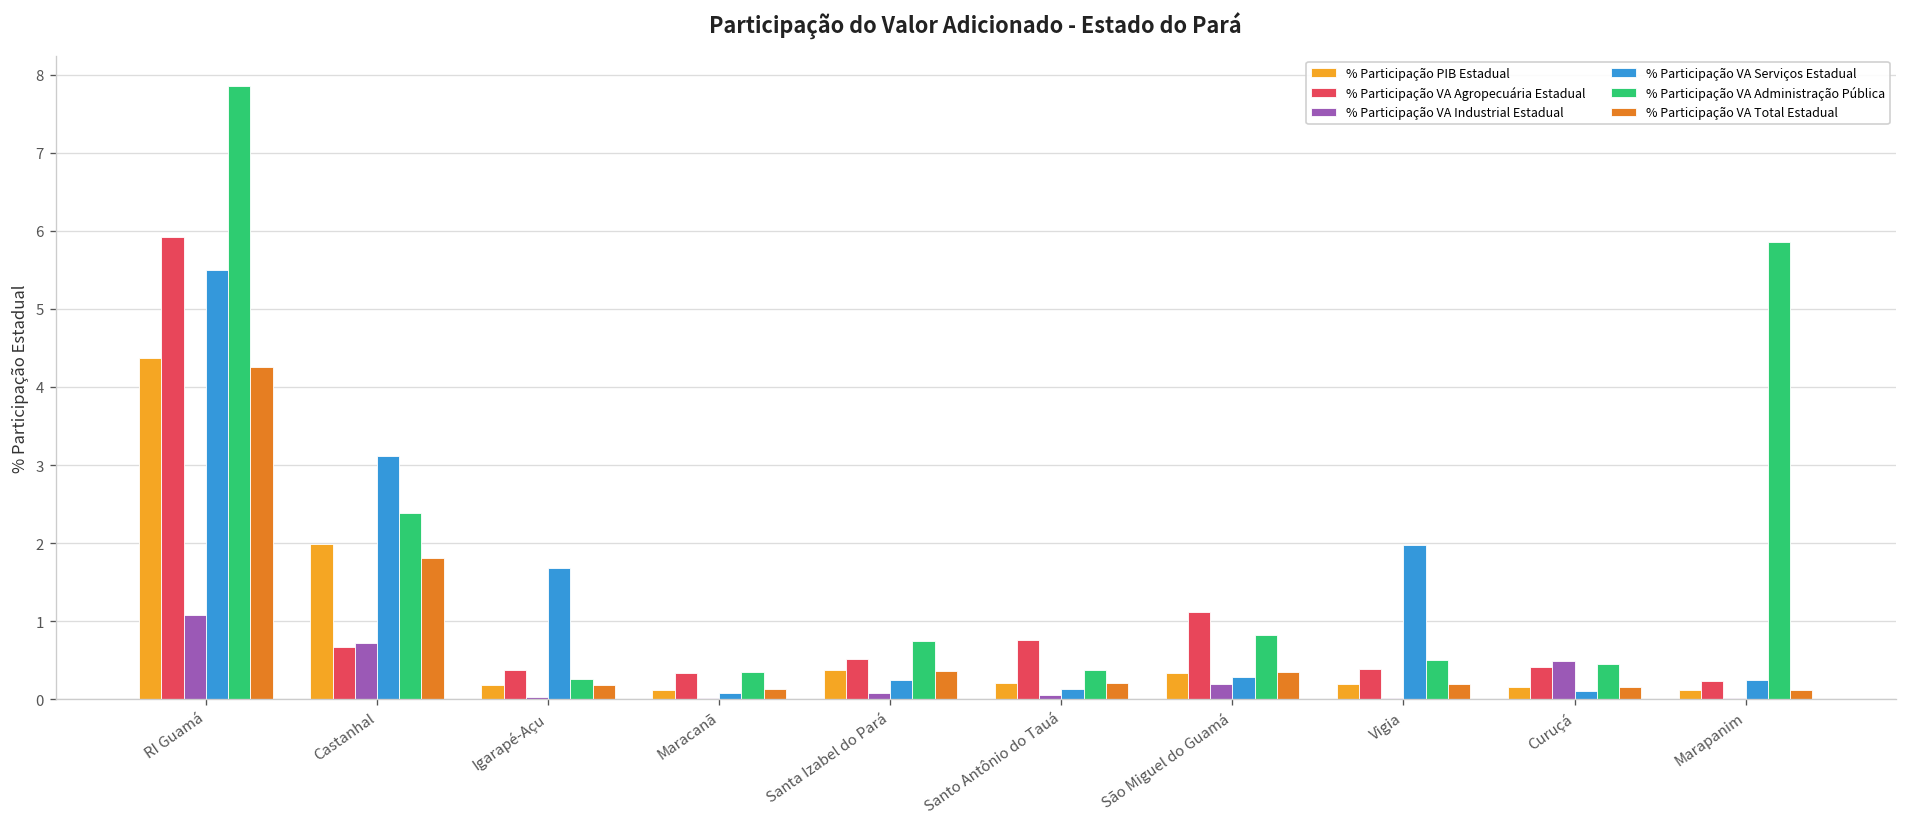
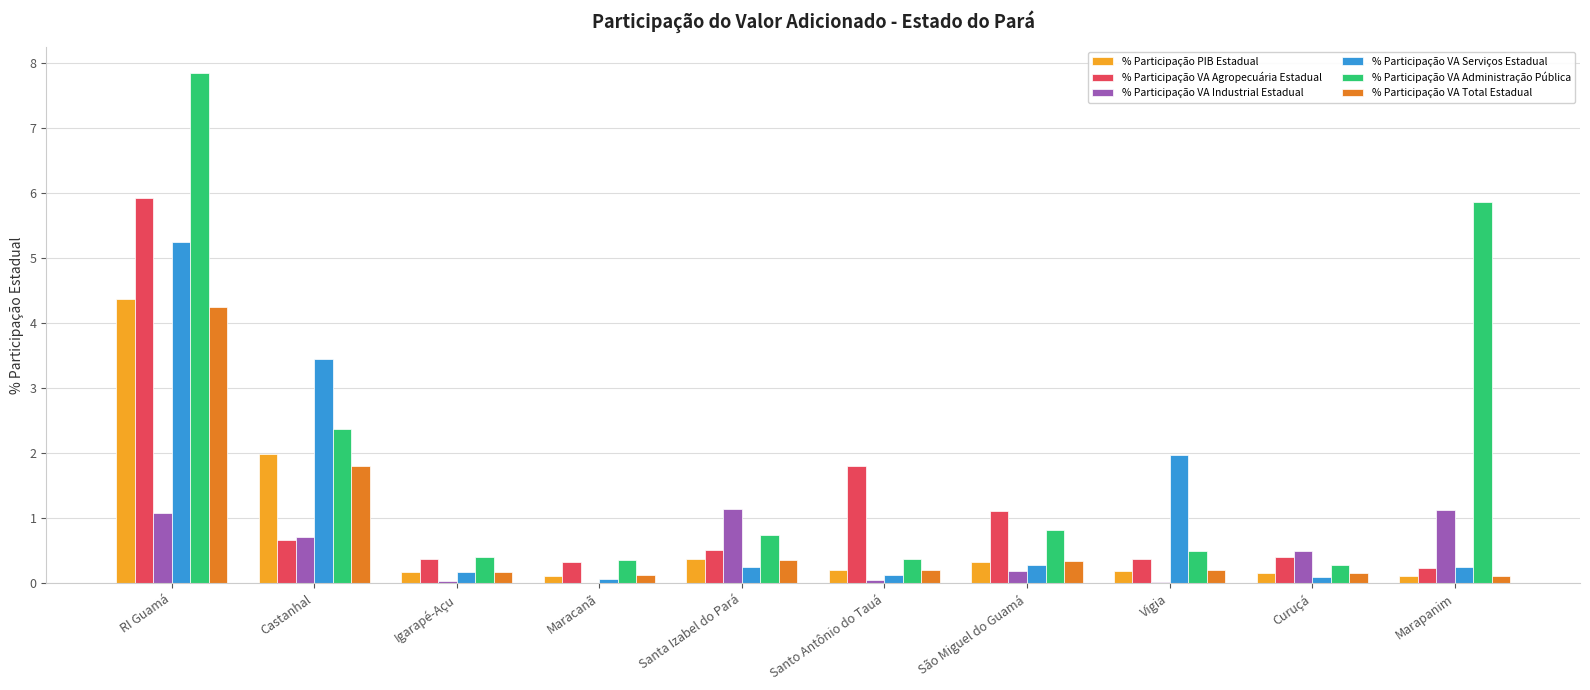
  {
    "% Participação VA Agropecuária Estadual": {
      "RI Guamá": 5.9,
      "Castanhal": 0.7,
      "Igarapé-Açu": 0.4,
      "Maracanã": 0.3,
      "Santa Izabel do Pará": 0.5,
-     "Santo Antônio do Tauá": 0.8,
+     "Santo Antônio do Tauá": 1.8,
      "São Miguel do Guamá": 1.1,
      "Vigia": 0.4,
      "Curuçá": 0.4,
      "Marapanim": 0.2
    },
    "% Participação VA Industrial Estadual": {
      "RI Guamá": 1.1,
      "Castanhal": 0.7,
-     "Santa Izabel do Pará": 0.1,
+     "Santa Izabel do Pará": 1.1,
      "Santo Antônio do Tauá": 0.1,
      "São Miguel do Guamá": 0.2,
      "Curuçá": 0.5,
-     "Marapanim": 0.0
+     "Marapanim": 1.1
    },
    "% Participação VA Serviços Estadual": {
-     "RI Guamá": 5.5,
-     "Castanhal": 3.1,
-     "Igarapé-Açu": 1.7,
+     "RI Guamá": 5.2,
+     "Castanhal": 3.4,
+     "Igarapé-Açu": 0.2,
      "Maracanã": 0.1,
      "Santa Izabel do Pará": 0.3,
      "Santo Antônio do Tauá": 0.1,
      "São Miguel do Guamá": 0.3,
      "Vigia": 2.0,
      "Curuçá": 0.1,
      "Marapanim": 0.3
    },
    "% Participação VA Administração Pública": {
      "RI Guamá": 7.9,
      "Castanhal": 2.4,
-     "Igarapé-Açu": 0.3,
+     "Igarapé-Açu": 0.4,
      "Maracanã": 0.4,
      "Santa Izabel do Pará": 0.7,
      "Santo Antônio do Tauá": 0.4,
      "São Miguel do Guamá": 0.8,
      "Vigia": 0.5,
-     "Curuçá": 0.4,
+     "Curuçá": 0.3,
      "Marapanim": 5.9
    }
  }
